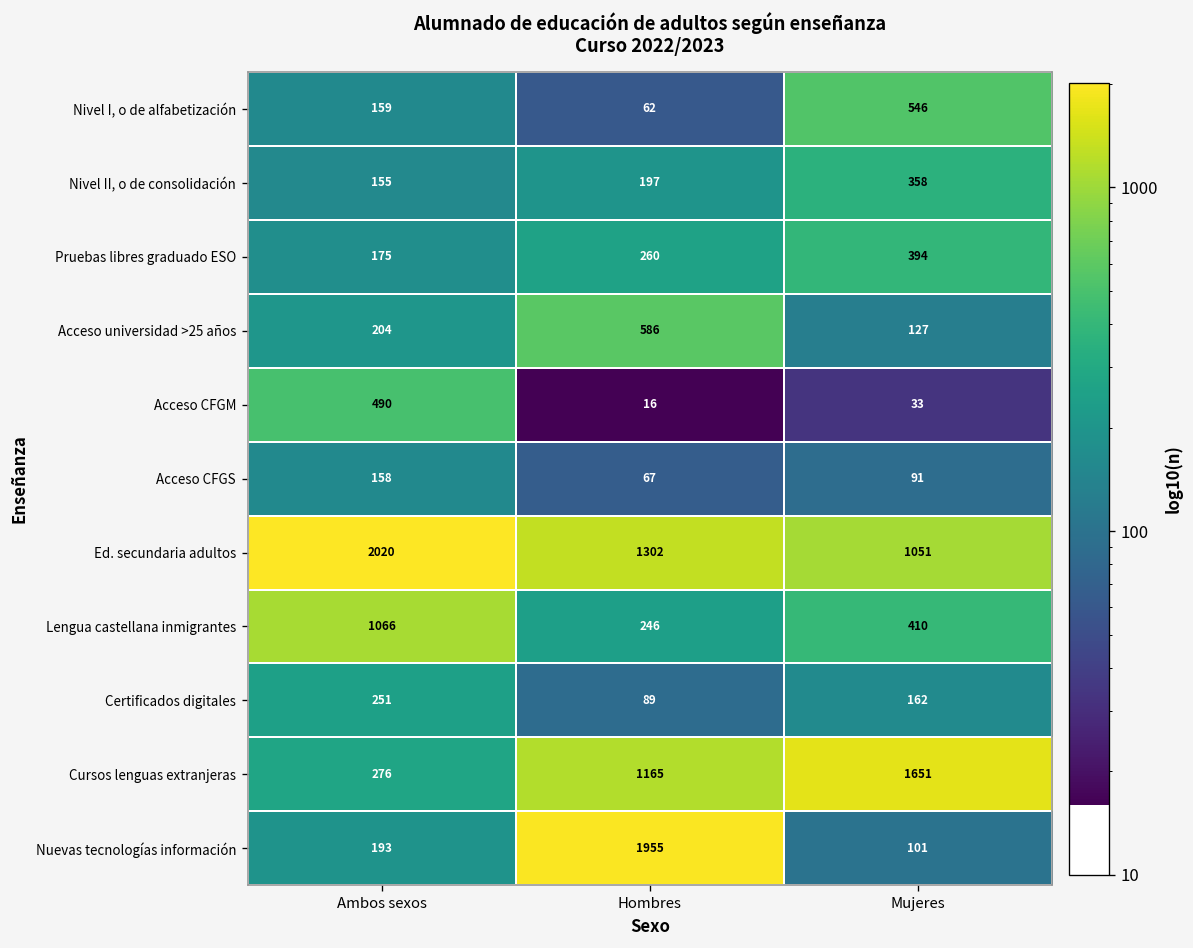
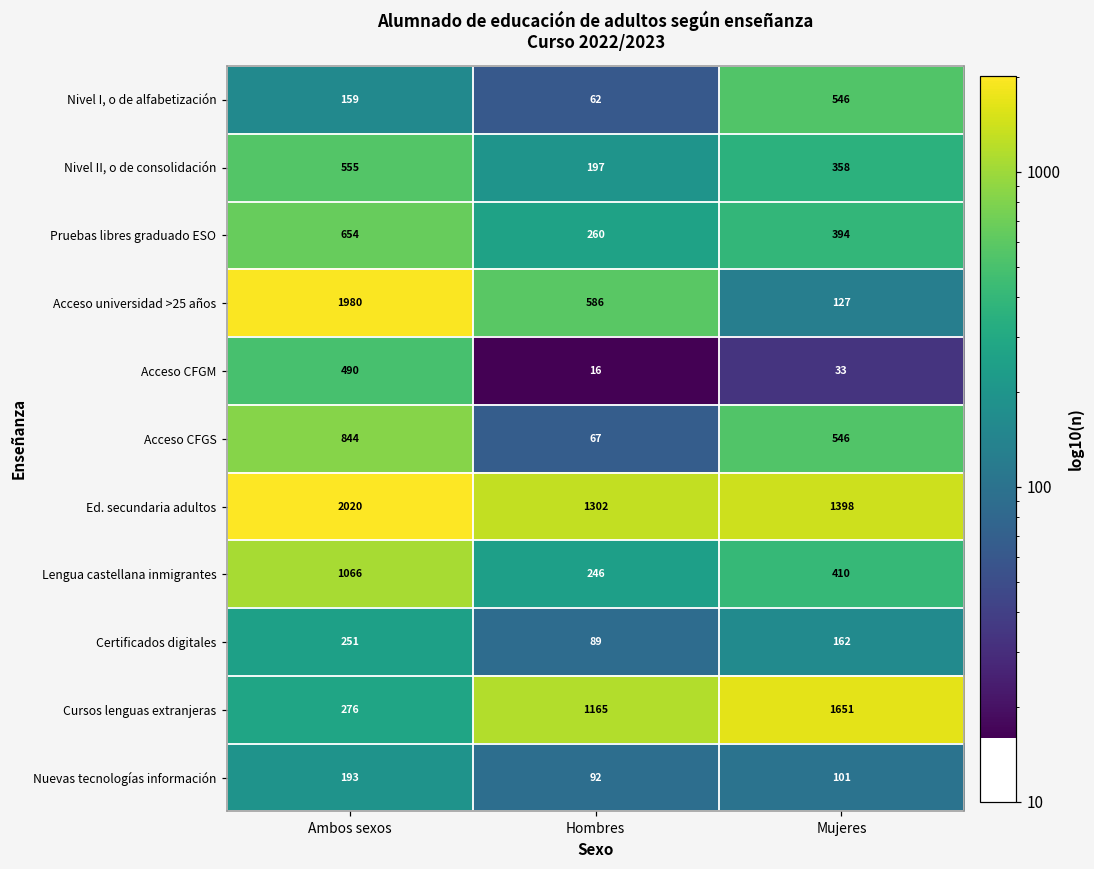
  {
    "Nivel I, o de alfabetización": {
      "Ambos sexos": 159,
      "Hombres": 62,
      "Mujeres": 546
    },
    "Nivel II, o de consolidación": {
-     "Ambos sexos": 155,
+     "Ambos sexos": 555,
      "Hombres": 197,
      "Mujeres": 358
    },
    "Pruebas libres graduado ESO": {
-     "Ambos sexos": 175,
+     "Ambos sexos": 654,
      "Hombres": 260,
      "Mujeres": 394
    },
    "Acceso universidad >25 años": {
-     "Ambos sexos": 204,
+     "Ambos sexos": 1980,
      "Hombres": 586,
      "Mujeres": 127
    },
    "Acceso CFGM": {
      "Ambos sexos": 490,
      "Hombres": 16,
      "Mujeres": 33
    },
    "Acceso CFGS": {
-     "Ambos sexos": 158,
+     "Ambos sexos": 844,
      "Hombres": 67,
-     "Mujeres": 91
+     "Mujeres": 546
    },
    "Ed. secundaria adultos": {
      "Ambos sexos": 2020,
      "Hombres": 1302,
-     "Mujeres": 1051
+     "Mujeres": 1398
    },
    "Lengua castellana inmigrantes": {
      "Ambos sexos": 1066,
      "Hombres": 246,
      "Mujeres": 410
    },
    "Certificados digitales": {
      "Ambos sexos": 251,
      "Hombres": 89,
      "Mujeres": 162
    },
    "Cursos lenguas extranjeras": {
      "Ambos sexos": 276,
      "Hombres": 1165,
      "Mujeres": 1651
    },
    "Nuevas tecnologías información": {
      "Ambos sexos": 193,
-     "Hombres": 1955,
+     "Hombres": 92,
      "Mujeres": 101
    }
  }
